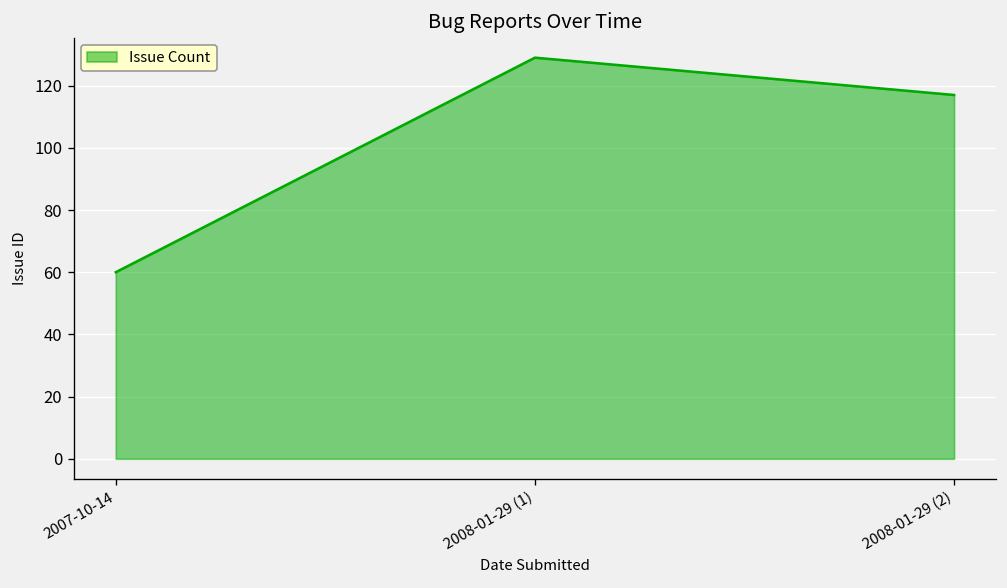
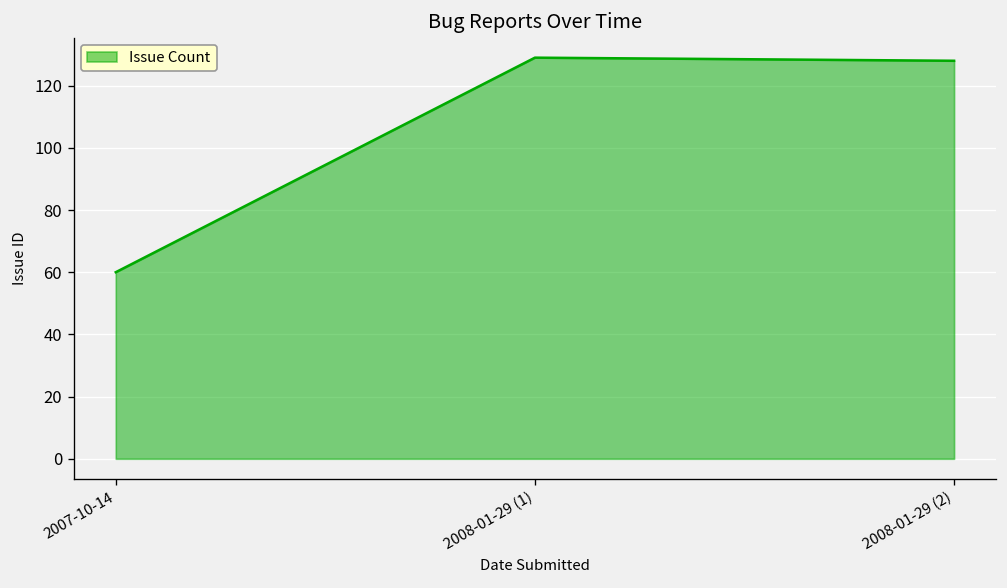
  {
    "2007-10-14": 60,
    "2008-01-29 (1)": 129,
-   "2008-01-29 (2)": 117
+   "2008-01-29 (2)": 128
  }
